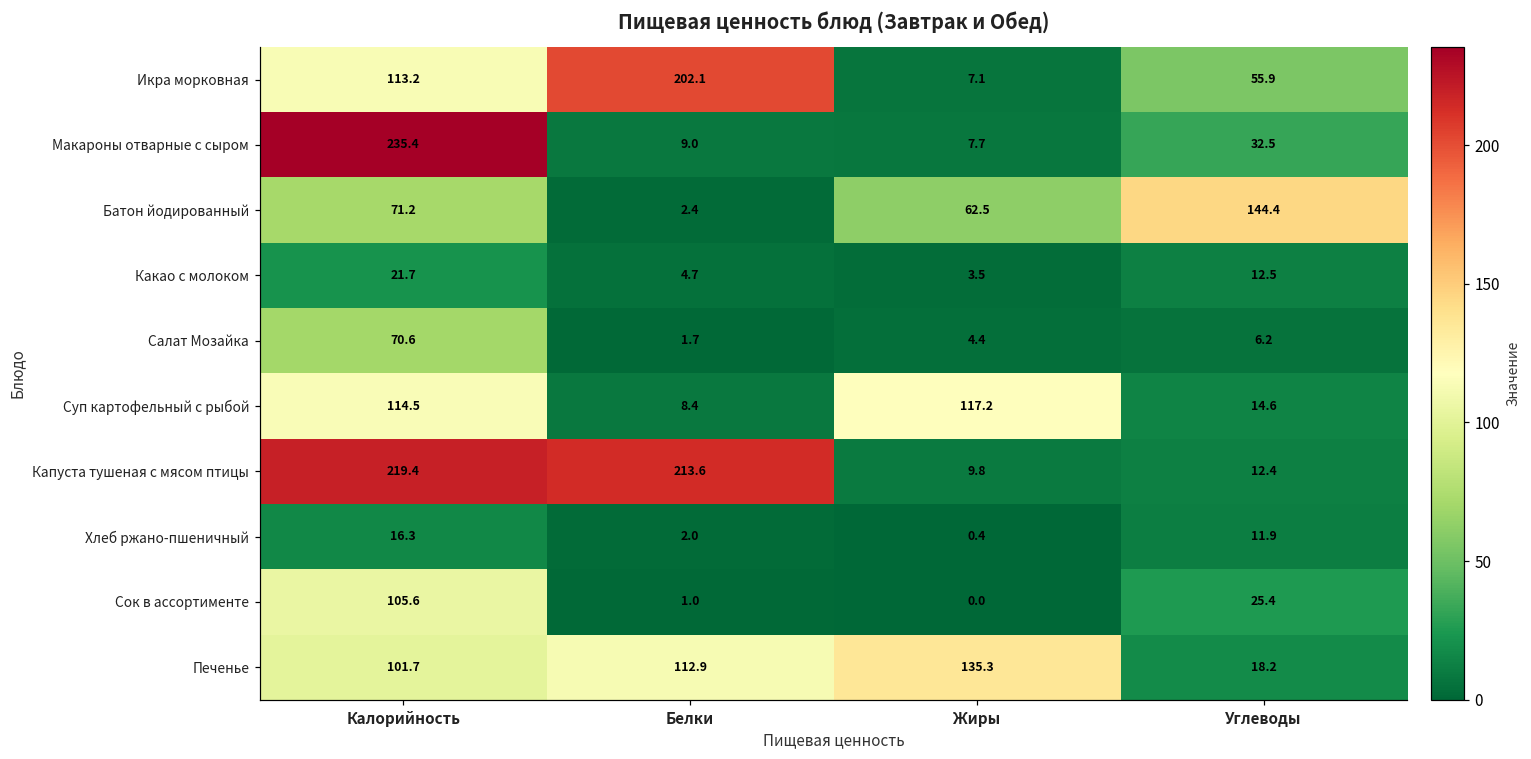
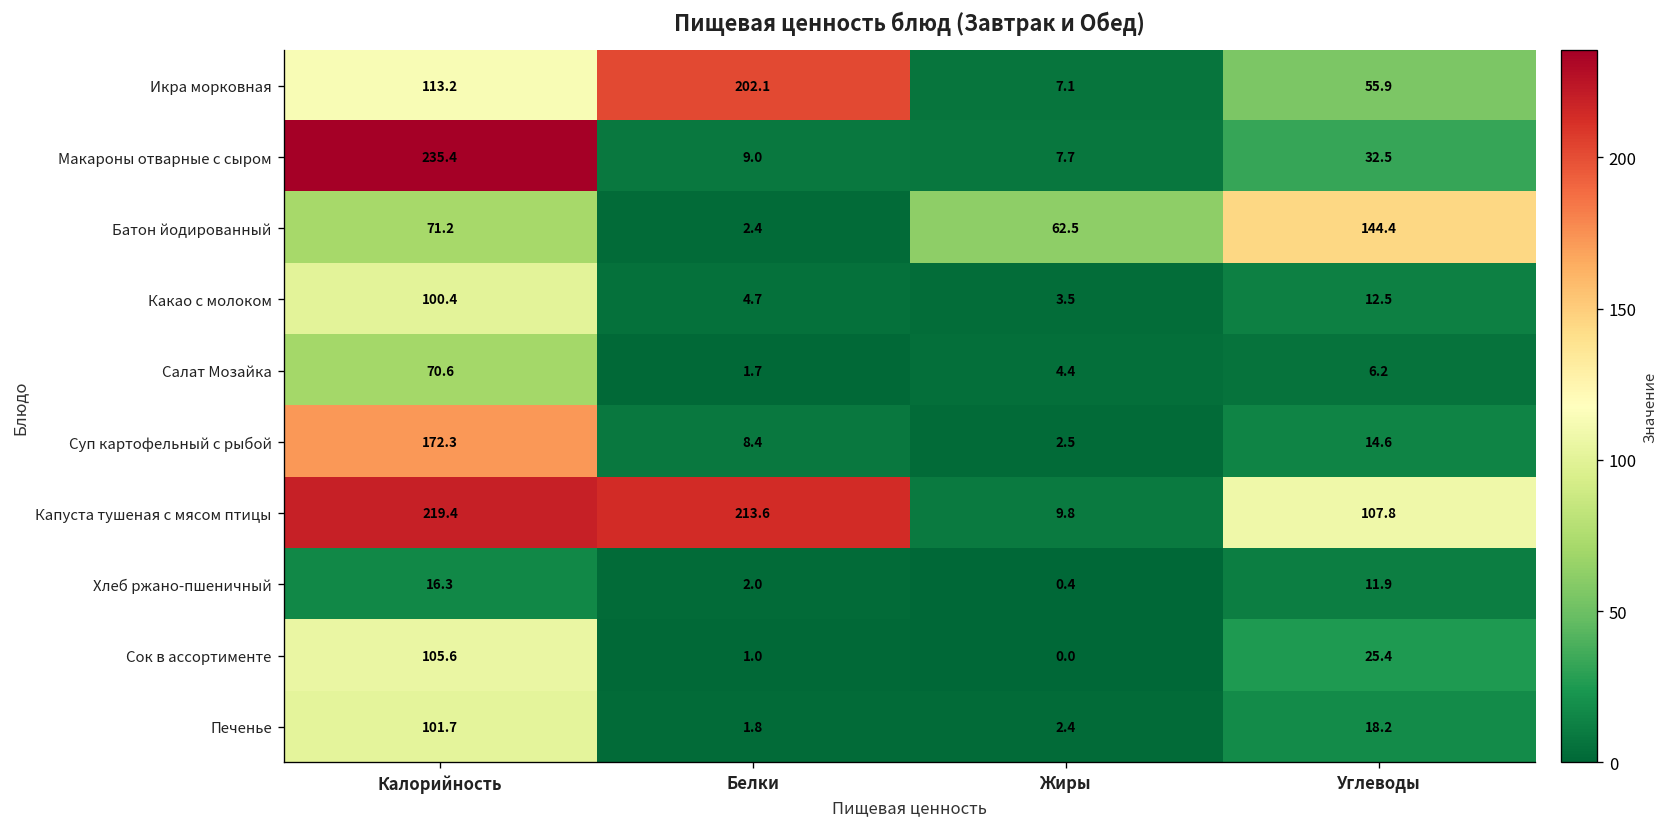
  {
    "Икра морковная": {
      "Калорийность": 113.2,
      "Белки": 202.1,
      "Жиры": 7.1,
      "Углеводы": 55.9
    },
    "Макароны отварные с сыром": {
      "Калорийность": 235.4,
      "Белки": 9.0,
      "Жиры": 7.7,
      "Углеводы": 32.5
    },
    "Батон йодированный": {
      "Калорийность": 71.2,
      "Белки": 2.4,
      "Жиры": 62.5,
      "Углеводы": 144.4
    },
    "Какао с молоком": {
-     "Калорийность": 21.7,
+     "Калорийность": 100.4,
      "Белки": 4.7,
      "Жиры": 3.5,
      "Углеводы": 12.5
    },
    "Салат Мозайка": {
      "Калорийность": 70.6,
      "Белки": 1.7,
      "Жиры": 4.4,
      "Углеводы": 6.2
    },
    "Суп картофельный с рыбой": {
-     "Калорийность": 114.5,
+     "Калорийность": 172.3,
      "Белки": 8.4,
-     "Жиры": 117.2,
+     "Жиры": 2.5,
      "Углеводы": 14.6
    },
    "Капуста тушеная с мясом птицы": {
      "Калорийность": 219.4,
      "Белки": 213.6,
      "Жиры": 9.8,
-     "Углеводы": 12.4
+     "Углеводы": 107.8
    },
    "Хлеб ржано-пшеничный": {
      "Калорийность": 16.3,
      "Белки": 2.0,
      "Жиры": 0.4,
      "Углеводы": 11.9
    },
    "Сок в ассортименте": {
      "Калорийность": 105.6,
      "Белки": 1.0,
      "Жиры": 0.0,
      "Углеводы": 25.4
    },
    "Печенье": {
      "Калорийность": 101.7,
-     "Белки": 112.9,
-     "Жиры": 135.3,
+     "Белки": 1.8,
+     "Жиры": 2.4,
      "Углеводы": 18.2
    }
  }
